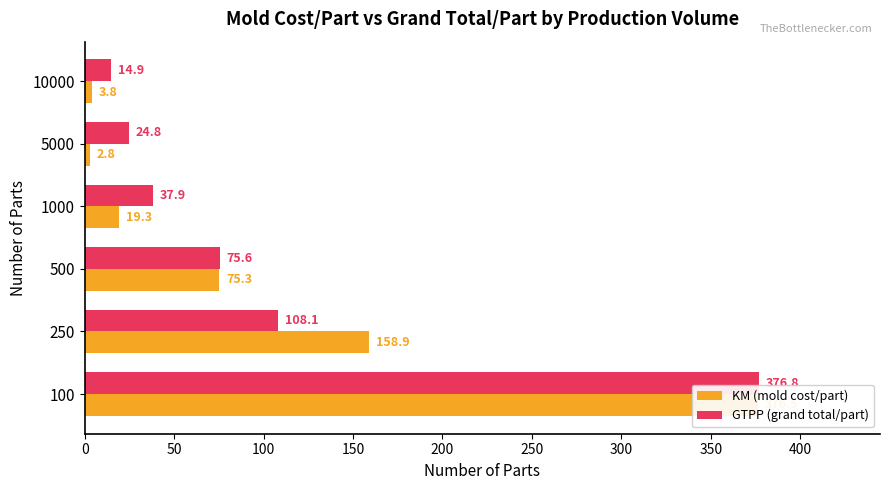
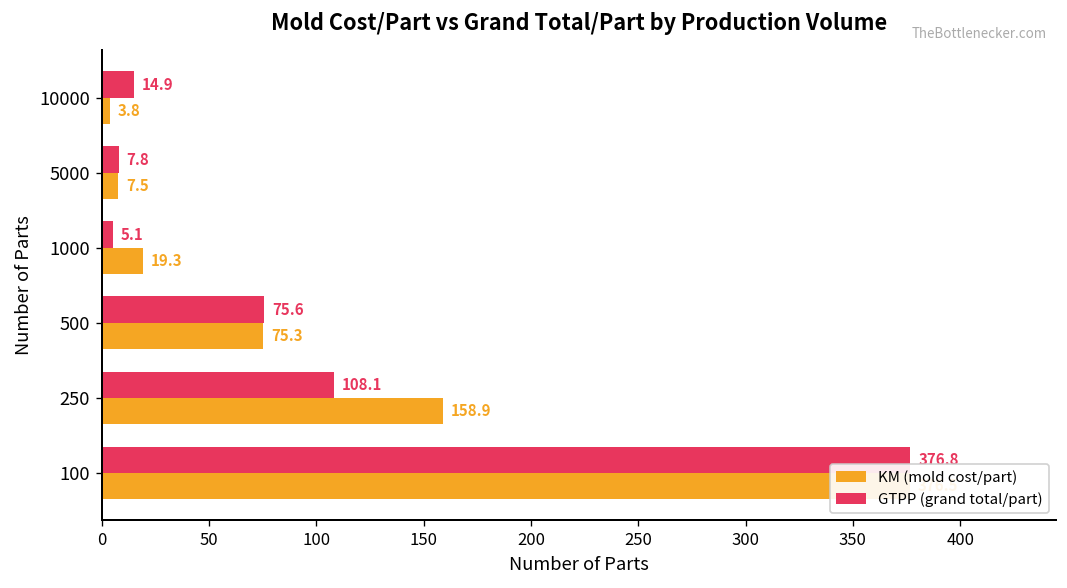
  {
    "KM (mold cost/part)": {
      "10000": 3.8,
-     "5000": 2.8,
+     "5000": 7.5,
      "1000": 19.3,
      "500": 75.3,
      "250": 158.9
    },
    "GTPP (grand total/part)": {
      "10000": 14.9,
-     "5000": 24.8,
-     "1000": 37.9,
+     "5000": 7.8,
+     "1000": 5.1,
      "500": 75.6,
      "250": 108.1
    }
  }
